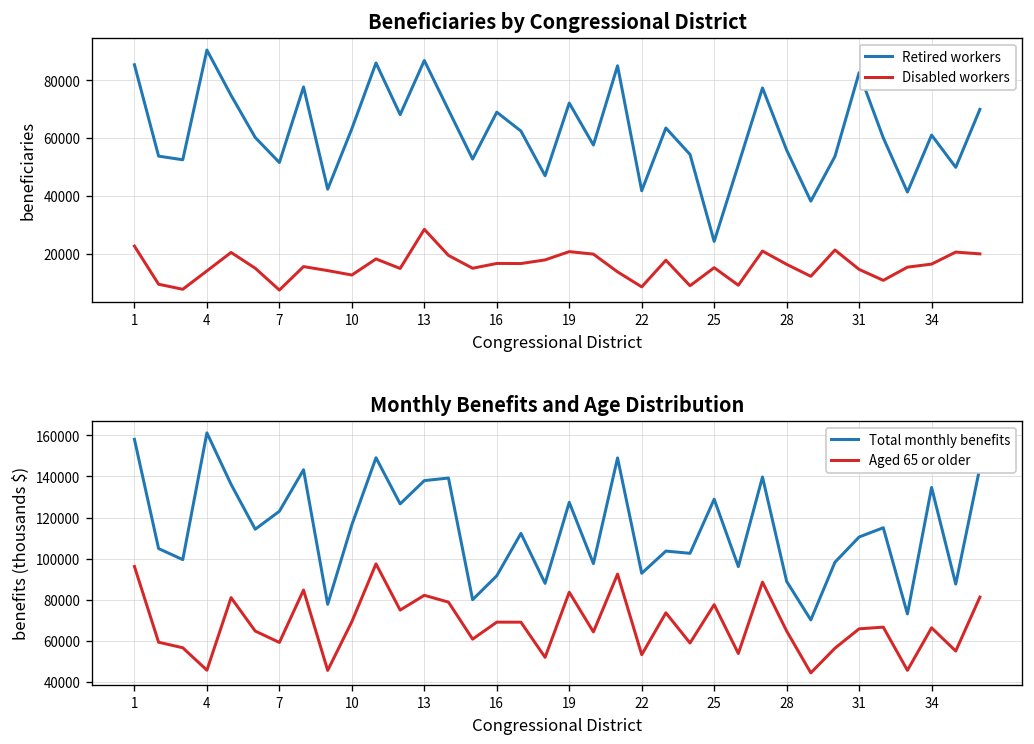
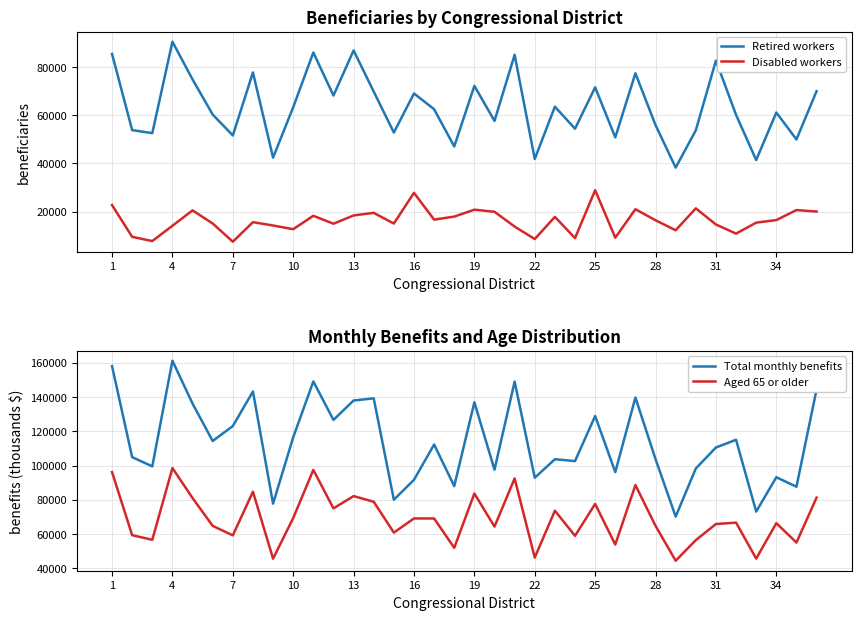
  {
    "Beneficiaries by Congressional District": {
      "Retired workers": {
        "1": 85000,
        "4": 90000,
        "7": 52000,
        "10": 63000,
        "13": 87000,
        "16": 69000,
        "19": 72000,
        "22": 42000,
-       "25": 24000,
+       "25": 72000,
        "28": 56000,
        "31": 83000,
        "34": 61000
      },
      "Disabled workers": {
        "1": 23000,
        "4": 14000,
        "7": 8000,
        "10": 13000,
-       "13": 28000,
-       "16": 17000,
+       "13": 18000,
+       "16": 28000,
        "19": 21000,
        "22": 9000,
-       "25": 15000,
+       "25": 29000,
        "28": 16000,
        "31": 15000,
        "34": 16000
      }
    },
    "Monthly Benefits and Age Distribution": {
      "Total monthly benefits": {
        "1": 158000,
        "4": 161000,
        "7": 123000,
        "10": 117000,
        "13": 138000,
        "16": 92000,
-       "19": 127000,
+       "19": 137000,
        "22": 93000,
        "25": 129000,
-       "28": 89000,
+       "28": 104000,
        "31": 111000,
-       "34": 135000
+       "34": 93000
      },
      "Aged 65 or older": {
        "1": 96000,
-       "4": 46000,
+       "4": 99000,
        "7": 59000,
        "10": 69000,
        "13": 82000,
        "16": 69000,
        "19": 84000,
-       "22": 53000,
+       "22": 46000,
        "25": 78000,
        "28": 65000,
        "31": 66000,
        "34": 66000
      }
    }
  }
